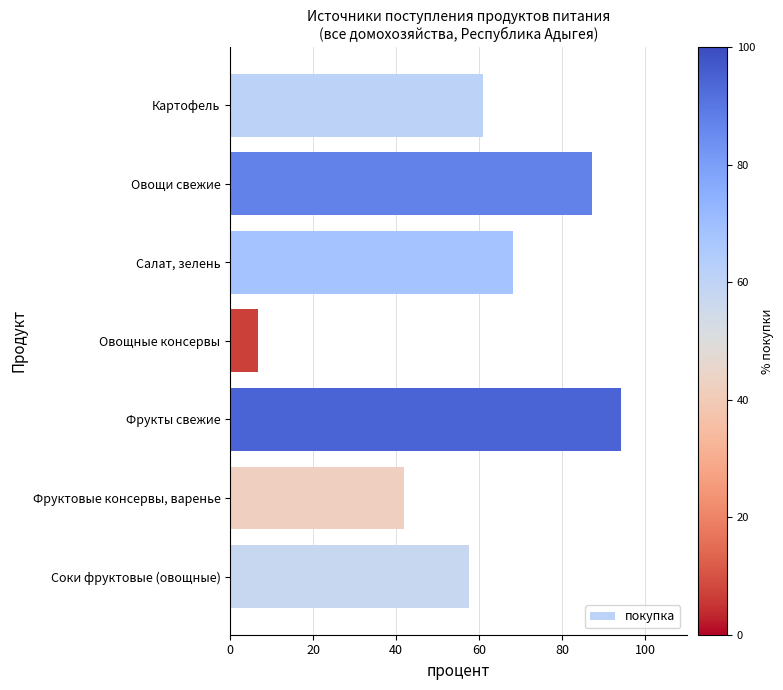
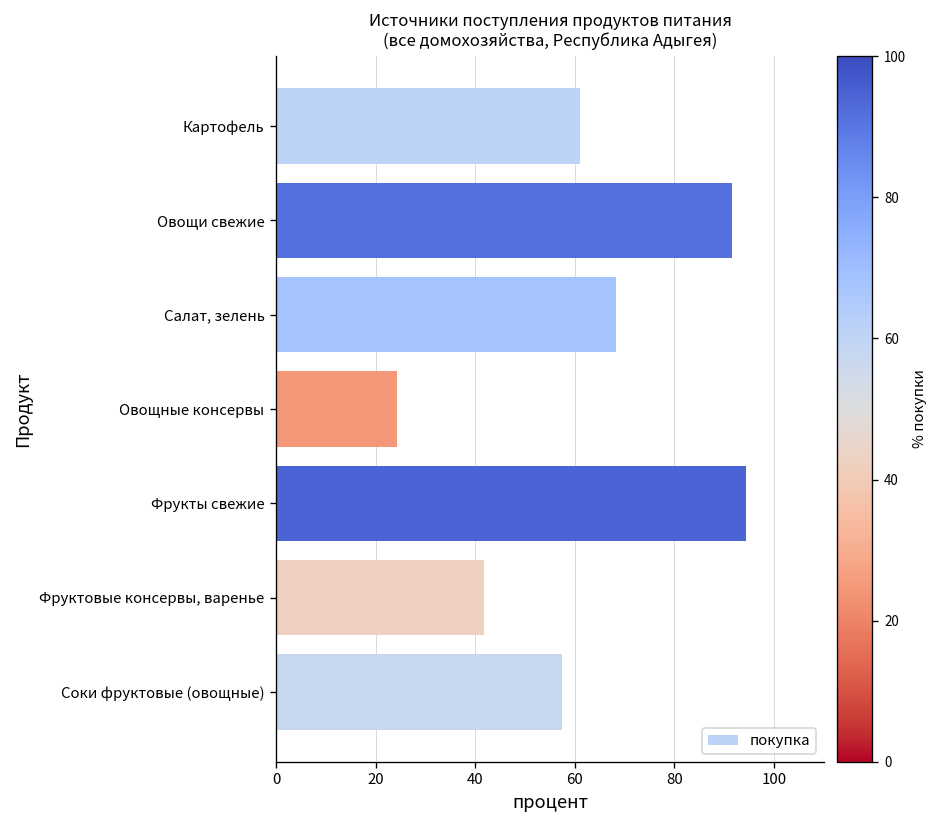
  {
    "Картофель": 61,
-   "Овощи свежие": 87,
+   "Овощи свежие": 92,
    "Салат, зелень": 68,
-   "Овощные консервы": 7,
+   "Овощные консервы": 24,
    "Фрукты свежие": 94,
    "Фруктовые консервы, варенье": 42,
    "Соки фруктовые (овощные)": 57
  }
